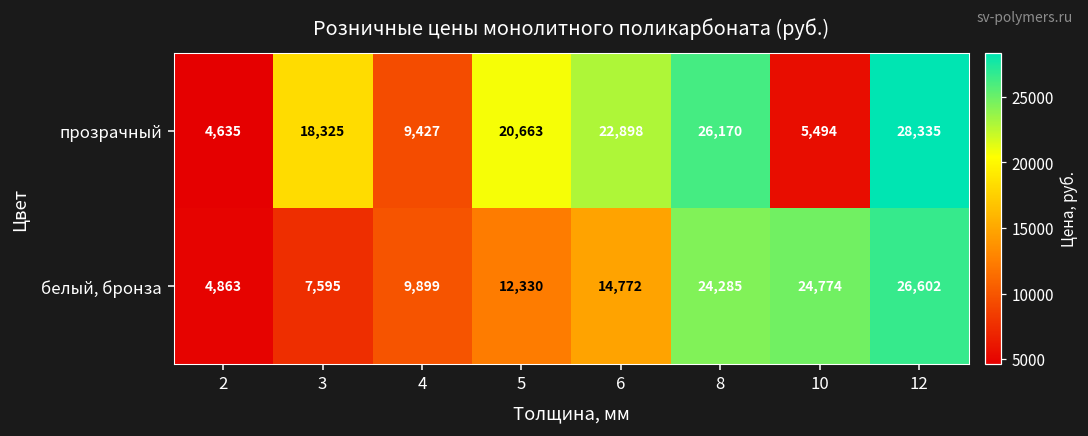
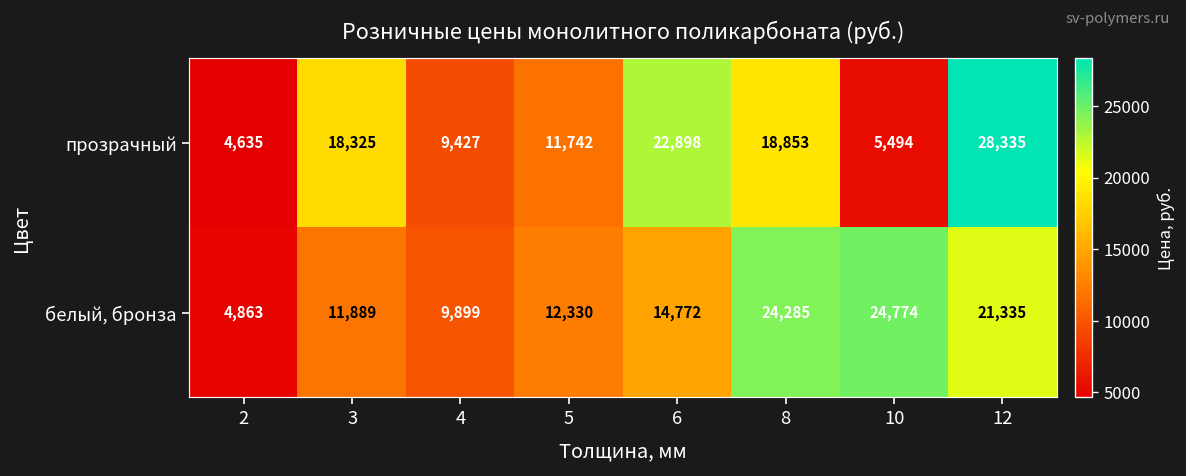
  {
    "прозрачный": {
      "2": "4,635",
      "3": "18,325",
      "4": "9,427",
-     "5": "20,663",
+     "5": "11,742",
      "6": "22,898",
-     "8": "26,170",
+     "8": "18,853",
      "10": "5,494",
      "12": "28,335"
    },
    "белый, бронза": {
      "2": "4,863",
-     "3": "7,595",
+     "3": "11,889",
      "4": "9,899",
      "5": "12,330",
      "6": "14,772",
      "8": "24,285",
      "10": "24,774",
-     "12": "26,602"
+     "12": "21,335"
    }
  }
